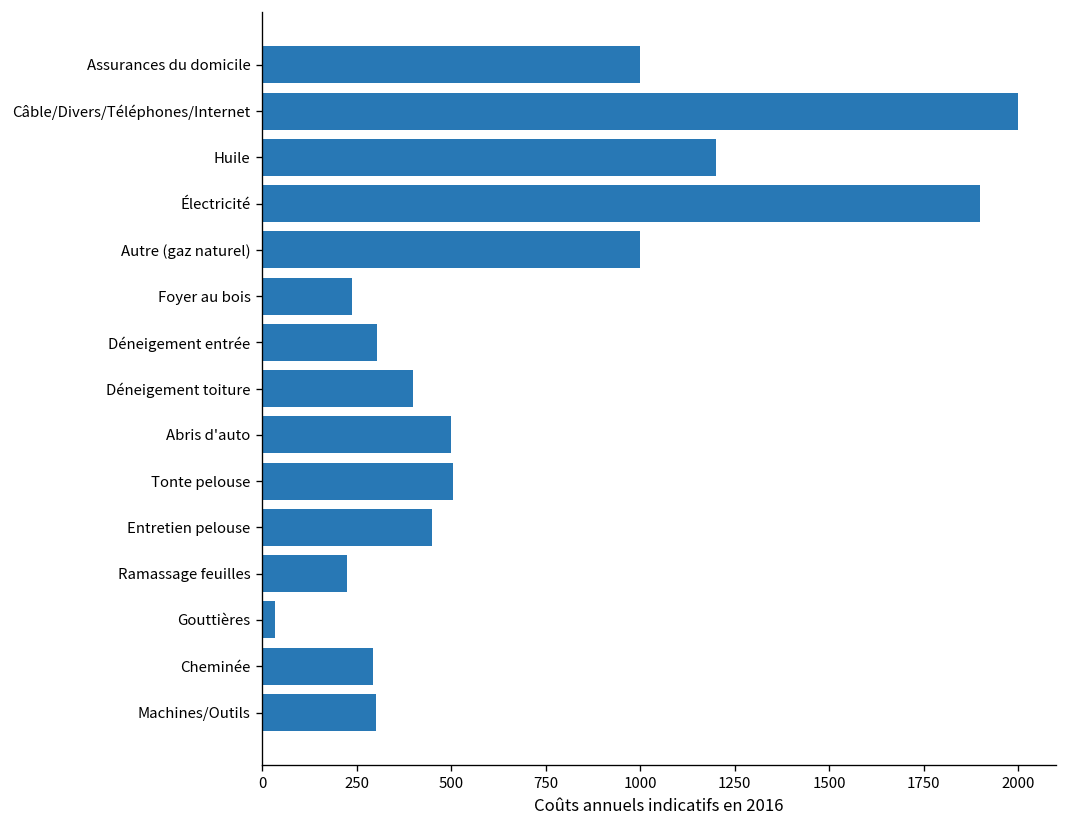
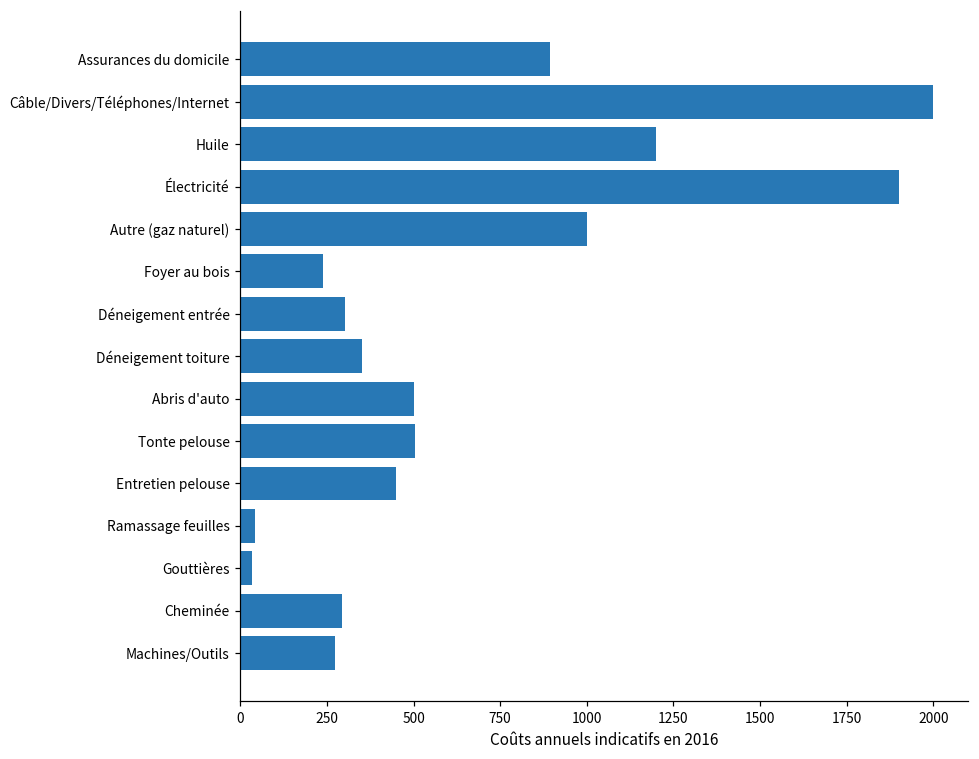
  {
-   "Assurances du domicile": 1000,
+   "Assurances du domicile": 890,
    "Câble/Divers/Téléphones/Internet": 2000,
    "Huile": 1200,
    "Électricité": 1900,
    "Autre (gaz naturel)": 1000,
    "Foyer au bois": 240,
    "Déneigement entrée": 300,
-   "Déneigement toiture": 400,
+   "Déneigement toiture": 350,
    "Abris d'auto": 500,
    "Tonte pelouse": 510,
    "Entretien pelouse": 450,
-   "Ramassage feuilles": 230,
+   "Ramassage feuilles": 40,
    "Gouttières": 30,
    "Cheminée": 290,
-   "Machines/Outils": 300
+   "Machines/Outils": 270
  }
